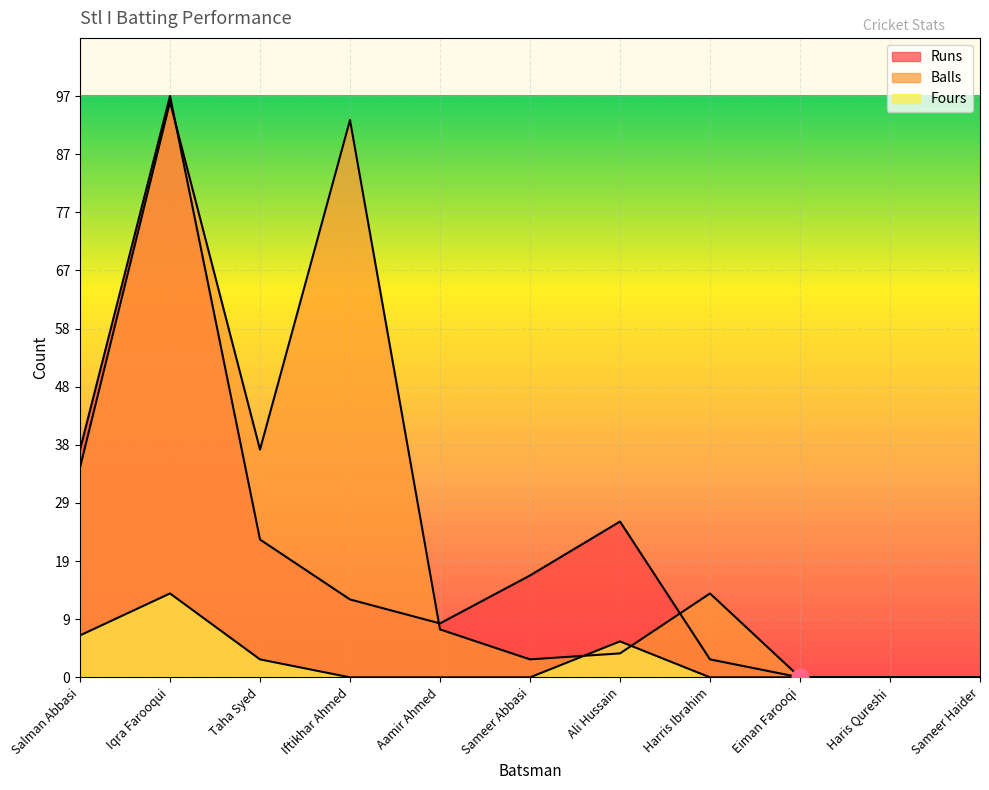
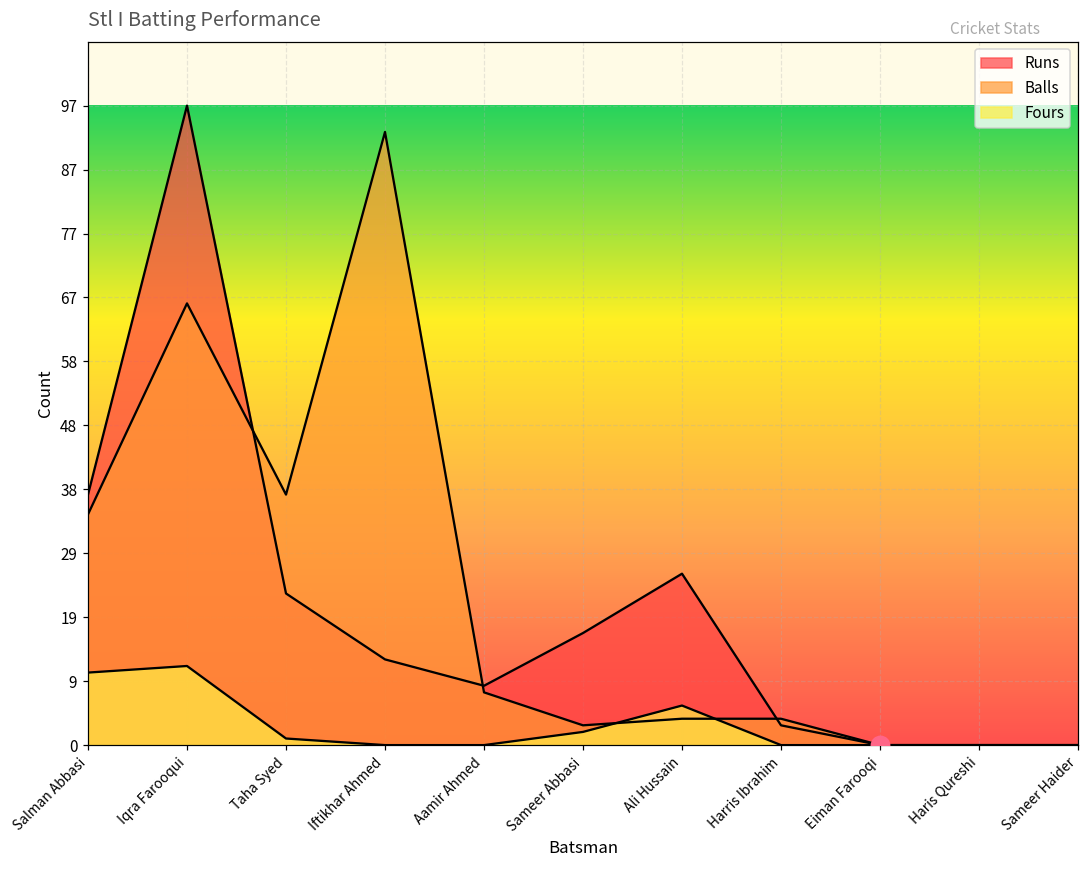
  {
    "Balls": {
      "Salman Abbasi": 35,
-     "Iqra Farooqui": 96,
+     "Iqra Farooqui": 67,
      "Taha Syed": 38,
      "Iftikhar Ahmed": 93,
      "Aamir Ahmed": 8,
      "Sameer Abbasi": 3,
      "Ali Hussain": 4,
-     "Harris Ibrahim": 14
+     "Harris Ibrahim": 4
    },
    "Fours": {
-     "Salman Abbasi": 7,
-     "Iqra Farooqui": 14,
-     "Taha Syed": 3,
+     "Salman Abbasi": 11,
+     "Iqra Farooqui": 12,
+     "Taha Syed": 1,
      "Iftikhar Ahmed": 0,
      "Aamir Ahmed": 0,
-     "Sameer Abbasi": 0,
+     "Sameer Abbasi": 2,
      "Ali Hussain": 6,
      "Harris Ibrahim": 0
    }
  }
